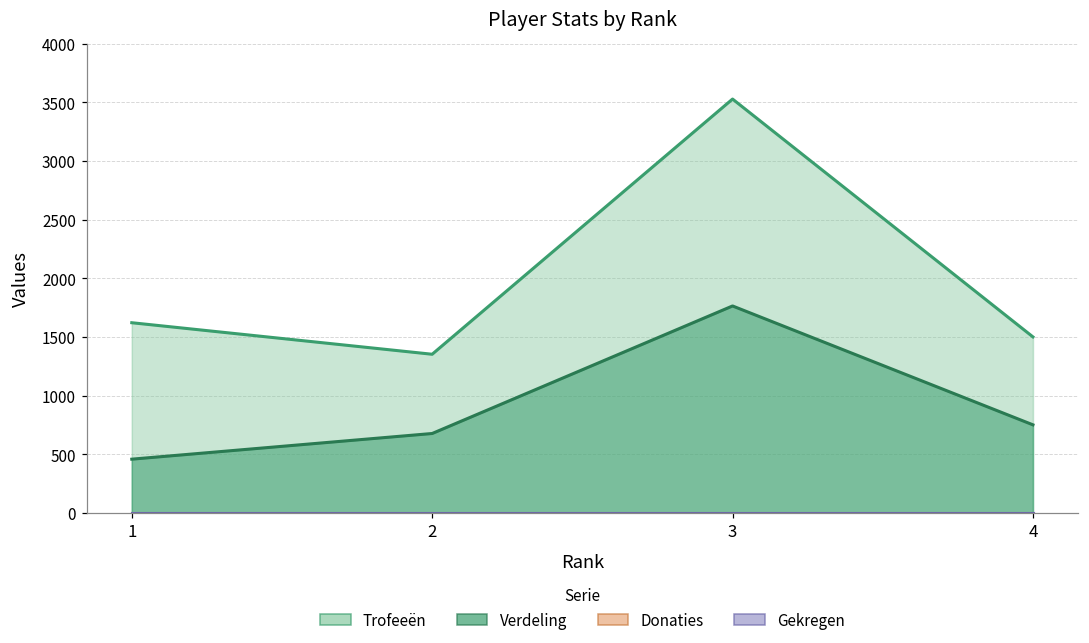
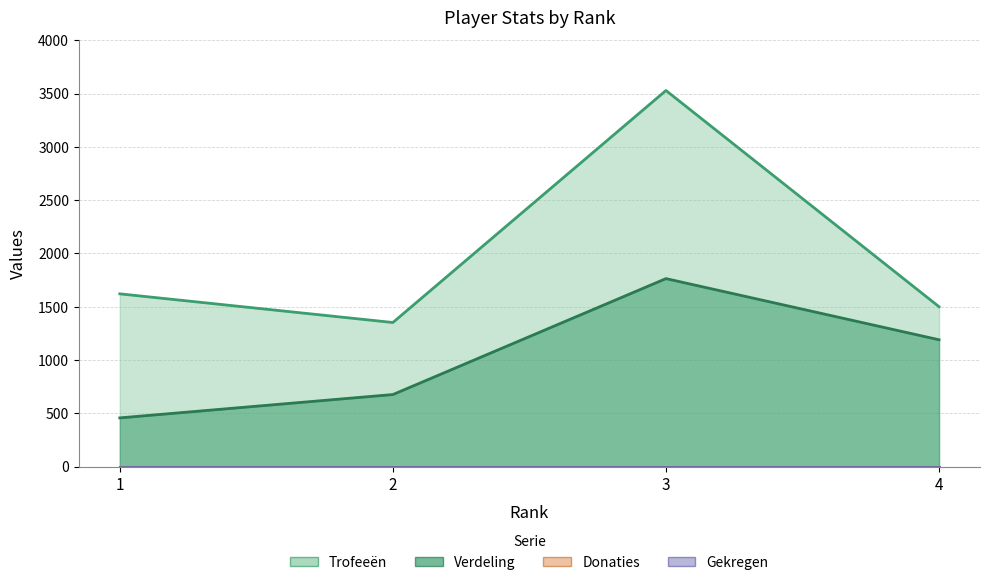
  {
    "Verdeling": {
      "1": 460,
      "2": 680,
      "3": 1760,
-     "4": 750
+     "4": 1190
    }
  }
